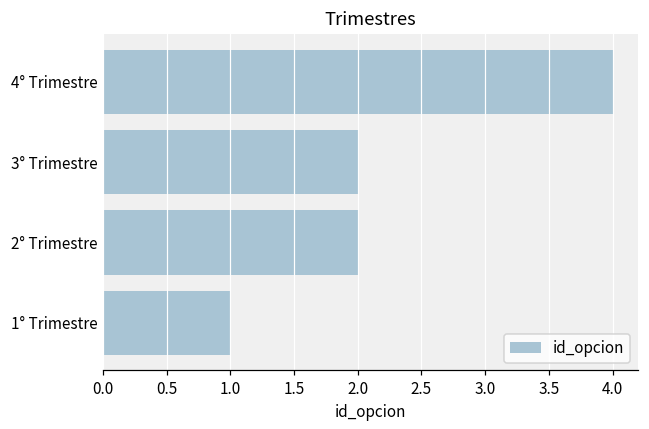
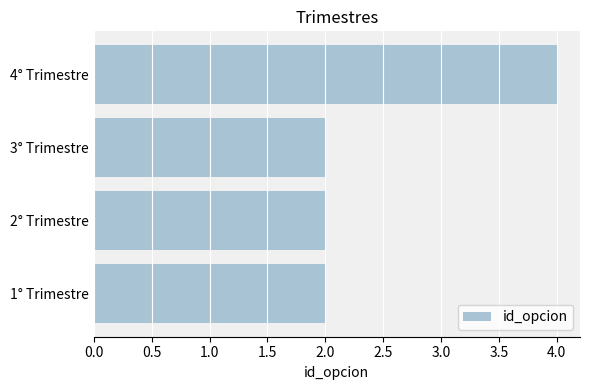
  {
    "4° Trimestre": 4,
    "3° Trimestre": 2,
    "2° Trimestre": 2,
-   "1° Trimestre": 1
+   "1° Trimestre": 2
  }
